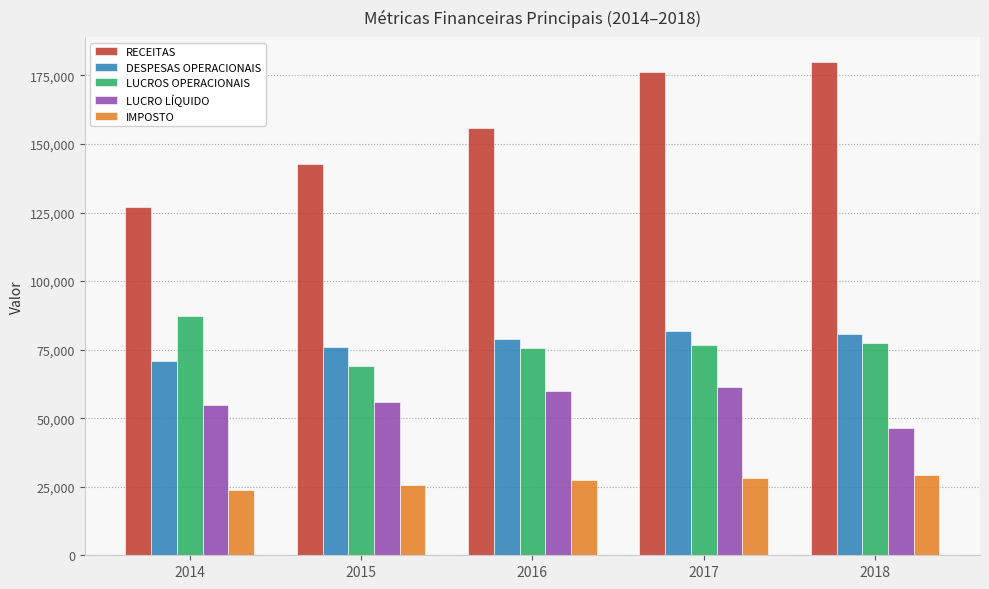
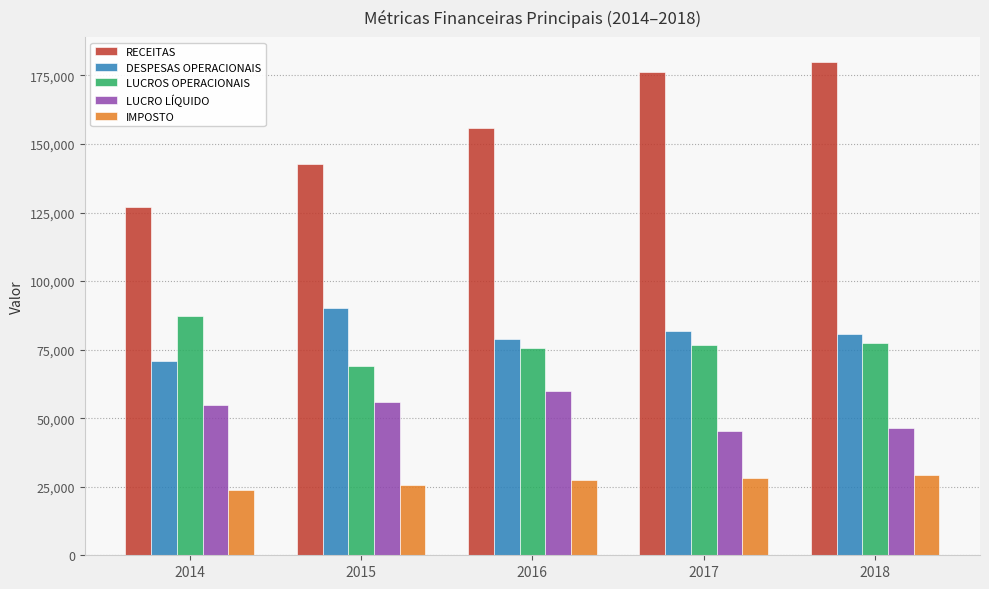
  {
    "RECEITAS": {
      "2014": "127,000",
      "2015": "143,000",
      "2016": "156,000",
      "2017": "176,000",
      "2018": "180,000"
    },
    "DESPESAS OPERACIONAIS": {
      "2014": "71,000",
-     "2015": "76,000",
+     "2015": "90,000",
      "2016": "79,000",
      "2017": "82,000",
      "2018": "81,000"
    },
    "LUCROS OPERACIONAIS": {
      "2014": "87,000",
      "2015": "69,000",
      "2016": "76,000",
      "2017": "77,000",
      "2018": "77,000"
    },
    "LUCRO LÍQUIDO": {
      "2014": "55,000",
      "2015": "56,000",
      "2016": "60,000",
-     "2017": "61,000",
+     "2017": "45,000",
      "2018": "46,000"
    },
    "IMPOSTO": {
      "2014": "24,000",
      "2015": "26,000",
      "2016": "27,000",
      "2017": "28,000",
      "2018": "29,000"
    }
  }
